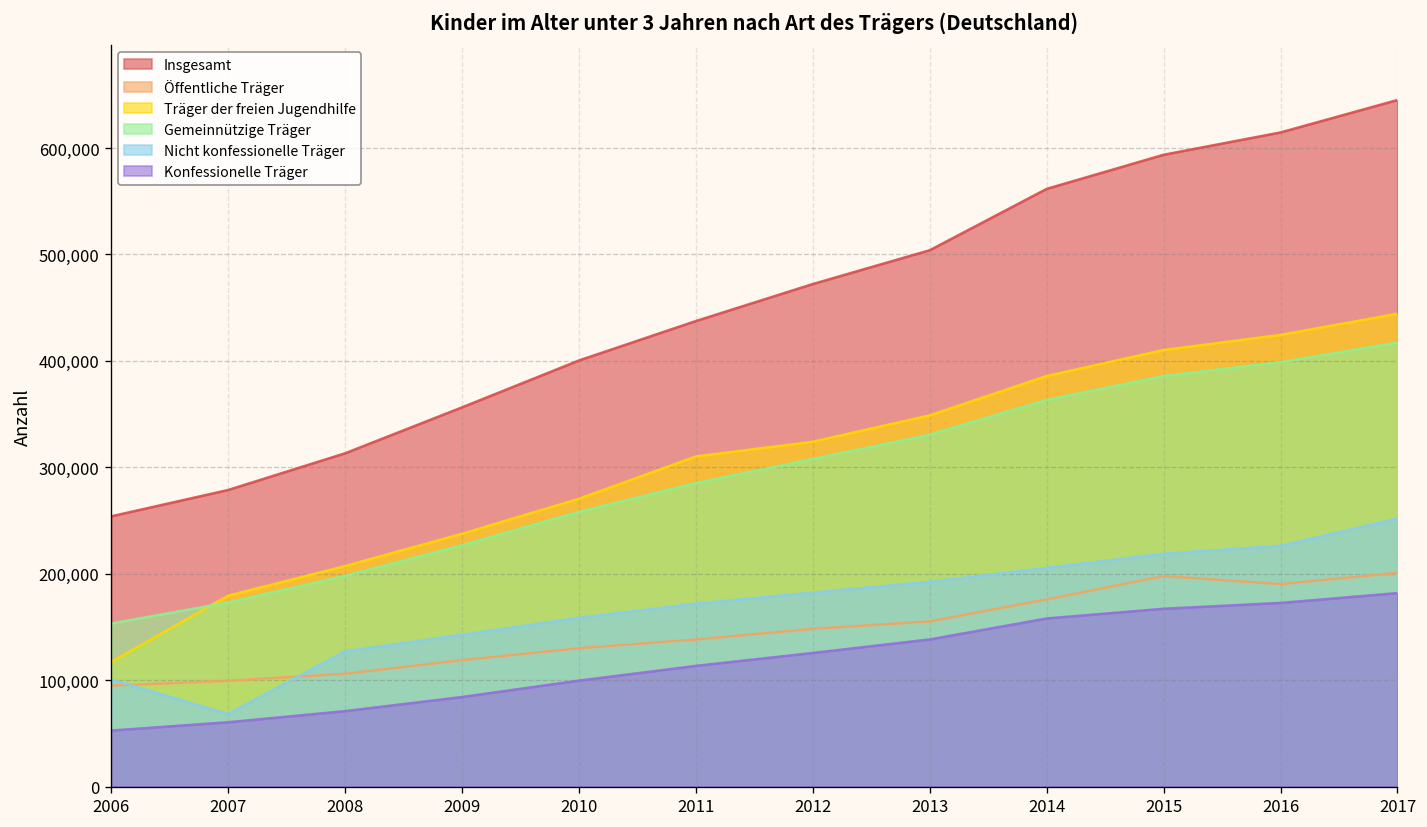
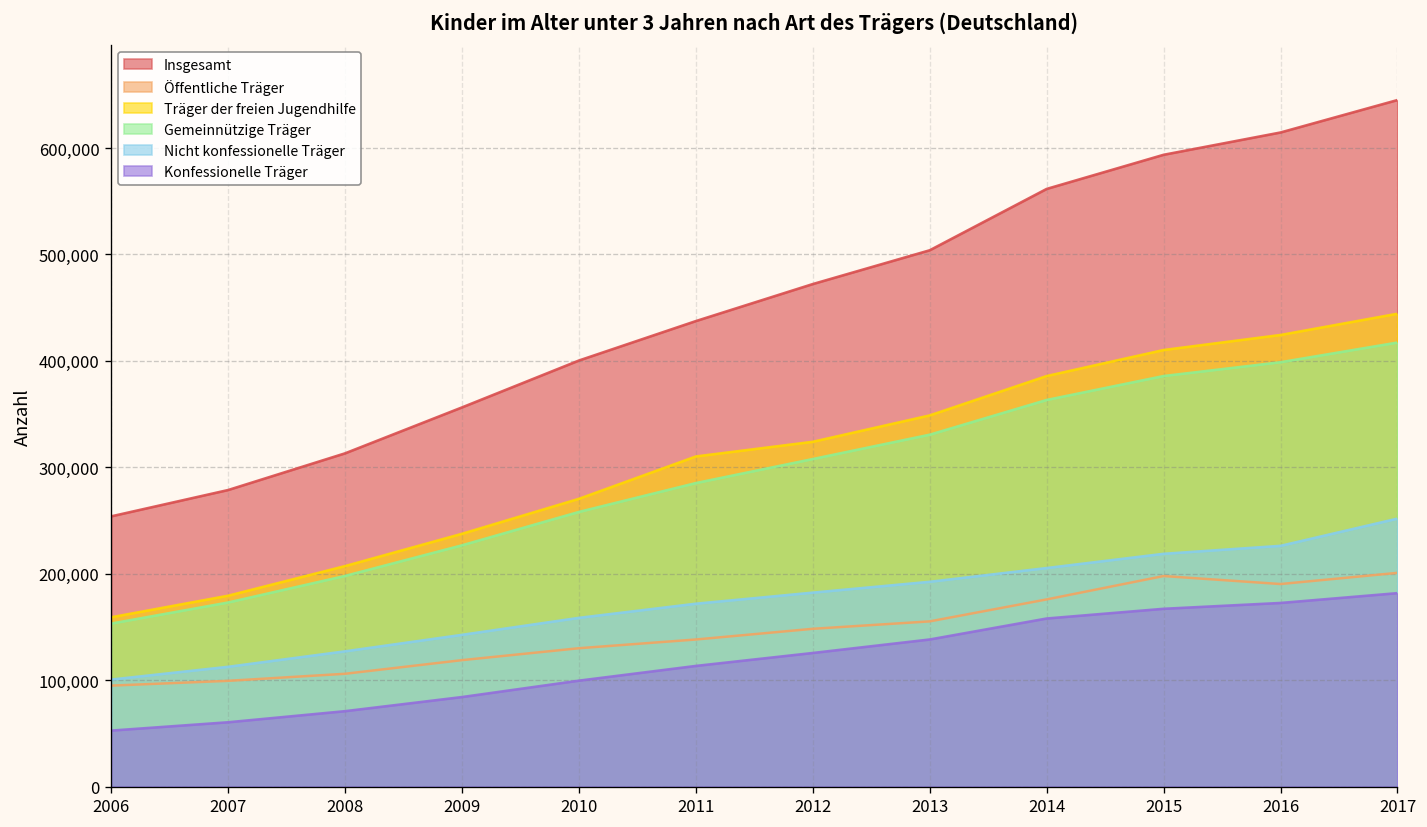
  {
    "Insgesamt": {
      "2006": "250,000",
      "2007": "280,000",
      "2008": "310,000",
      "2009": "360,000",
      "2010": "400,000",
      "2011": "440,000",
      "2012": "470,000",
      "2013": "500,000",
      "2014": "560,000",
      "2015": "590,000",
      "2016": "610,000",
      "2017": "650,000"
    },
    "Öffentliche Träger": {
      "2006": "90,000",
      "2007": "100,000",
      "2008": "110,000",
      "2009": "120,000",
      "2010": "130,000",
      "2011": "140,000",
      "2012": "150,000",
      "2013": "160,000",
      "2014": "180,000",
      "2015": "200,000",
      "2016": "190,000",
      "2017": "200,000"
    },
    "Träger der freien Jugendhilfe": {
-     "2006": "120,000",
+     "2006": "160,000",
      "2007": "180,000",
      "2008": "210,000",
      "2009": "240,000",
      "2010": "270,000",
      "2011": "310,000",
      "2012": "320,000",
      "2013": "350,000",
      "2014": "390,000",
      "2015": "410,000",
      "2016": "420,000",
      "2017": "440,000"
    },
    "Gemeinnützige Träger": {
      "2006": "150,000",
      "2007": "170,000",
      "2008": "200,000",
      "2009": "230,000",
      "2010": "260,000",
      "2011": "290,000",
      "2012": "310,000",
      "2013": "330,000",
      "2014": "360,000",
      "2015": "390,000",
      "2016": "400,000",
      "2017": "420,000"
    },
    "Nicht konfessionelle Träger": {
      "2006": "100,000",
-     "2007": "70,000",
+     "2007": "110,000",
      "2008": "130,000",
      "2009": "140,000",
      "2010": "160,000",
      "2011": "170,000",
      "2012": "180,000",
      "2013": "190,000",
      "2014": "210,000",
      "2015": "220,000",
      "2016": "230,000",
      "2017": "250,000"
    },
    "Konfessionelle Träger": {
      "2006": "50,000",
      "2007": "60,000",
      "2008": "70,000",
      "2009": "80,000",
      "2010": "100,000",
      "2011": "110,000",
      "2012": "130,000",
      "2013": "140,000",
      "2014": "160,000",
      "2015": "170,000",
      "2016": "170,000",
      "2017": "180,000"
    }
  }
